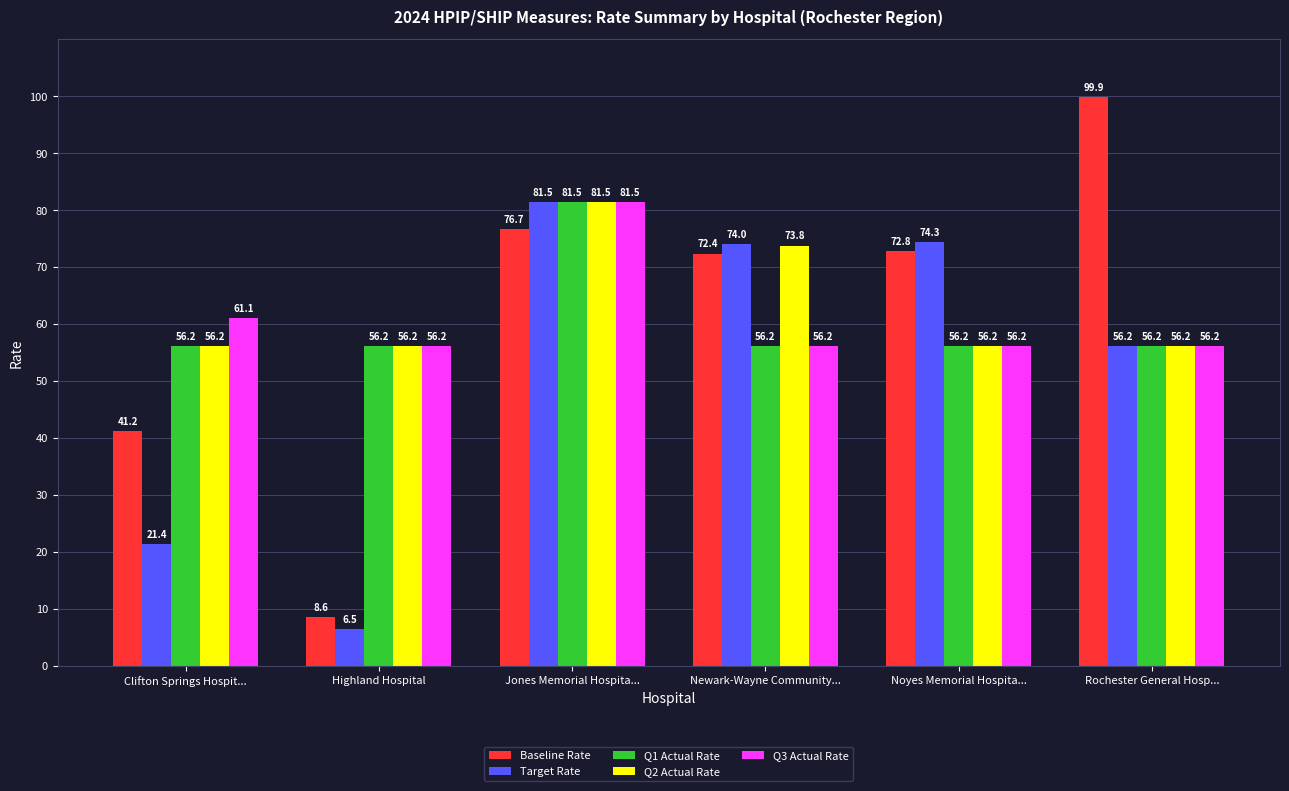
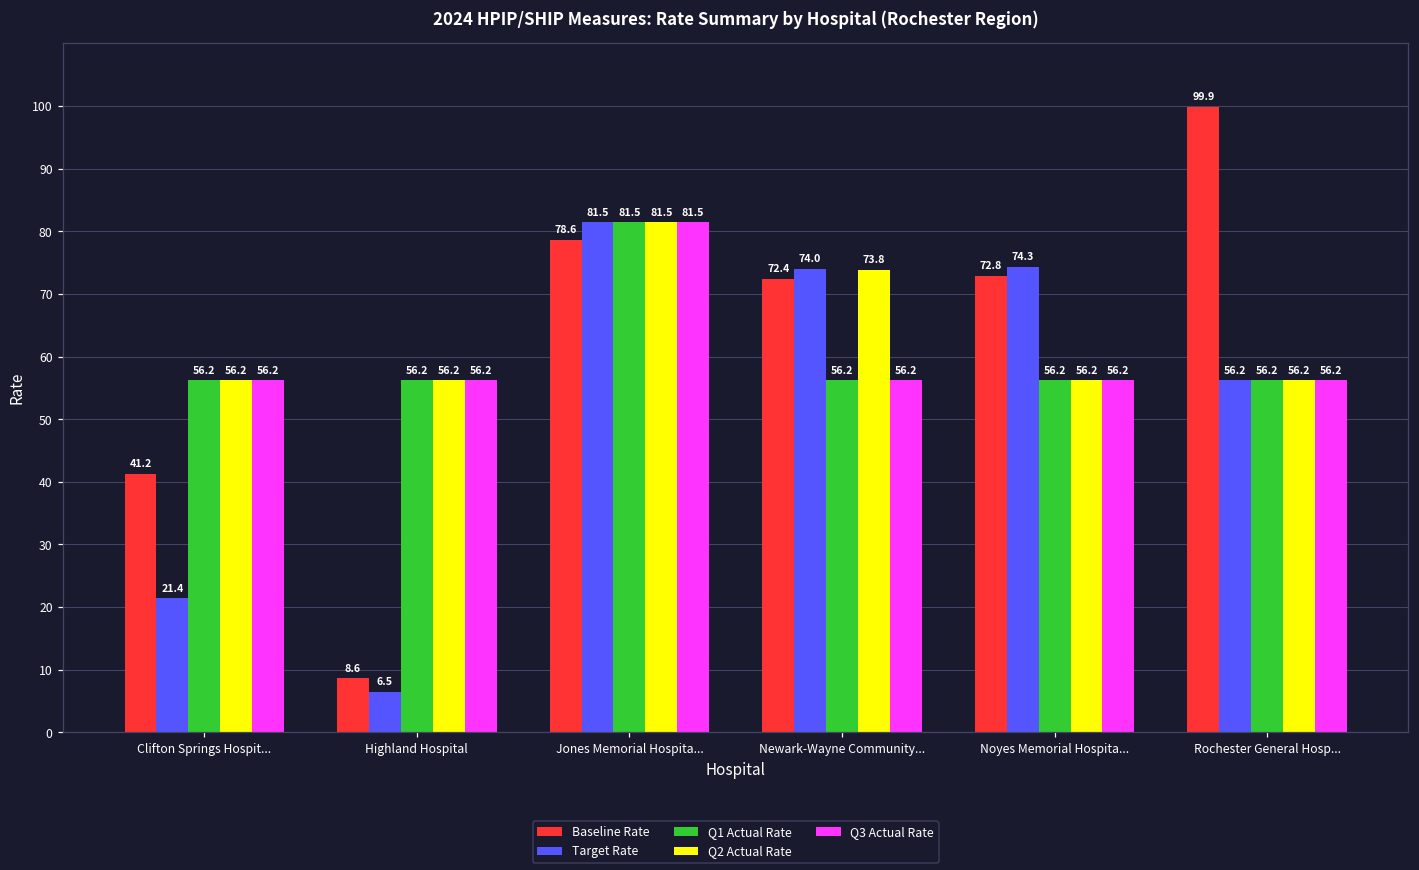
  {
    "Baseline Rate": {
      "Clifton Springs Hospit...": 41.2,
      "Highland Hospital": 8.6,
-     "Jones Memorial Hospita...": 76.7,
+     "Jones Memorial Hospita...": 78.6,
      "Newark-Wayne Community...": 72.4,
      "Noyes Memorial Hospita...": 72.8,
      "Rochester General Hosp...": 99.9
    },
    "Target Rate": {
      "Clifton Springs Hospit...": 21.4,
      "Highland Hospital": 6.5,
      "Jones Memorial Hospita...": 81.5,
      "Newark-Wayne Community...": 74.0,
      "Noyes Memorial Hospita...": 74.3,
      "Rochester General Hosp...": 56.2
    },
    "Q1 Actual Rate": {
      "Clifton Springs Hospit...": 56.2,
      "Highland Hospital": 56.2,
      "Jones Memorial Hospita...": 81.5,
      "Newark-Wayne Community...": 56.2,
      "Noyes Memorial Hospita...": 56.2,
      "Rochester General Hosp...": 56.2
    },
    "Q2 Actual Rate": {
      "Clifton Springs Hospit...": 56.2,
      "Highland Hospital": 56.2,
      "Jones Memorial Hospita...": 81.5,
      "Newark-Wayne Community...": 73.8,
      "Noyes Memorial Hospita...": 56.2,
      "Rochester General Hosp...": 56.2
    },
    "Q3 Actual Rate": {
-     "Clifton Springs Hospit...": 61.1,
+     "Clifton Springs Hospit...": 56.2,
      "Highland Hospital": 56.2,
      "Jones Memorial Hospita...": 81.5,
      "Newark-Wayne Community...": 56.2,
      "Noyes Memorial Hospita...": 56.2,
      "Rochester General Hosp...": 56.2
    }
  }
